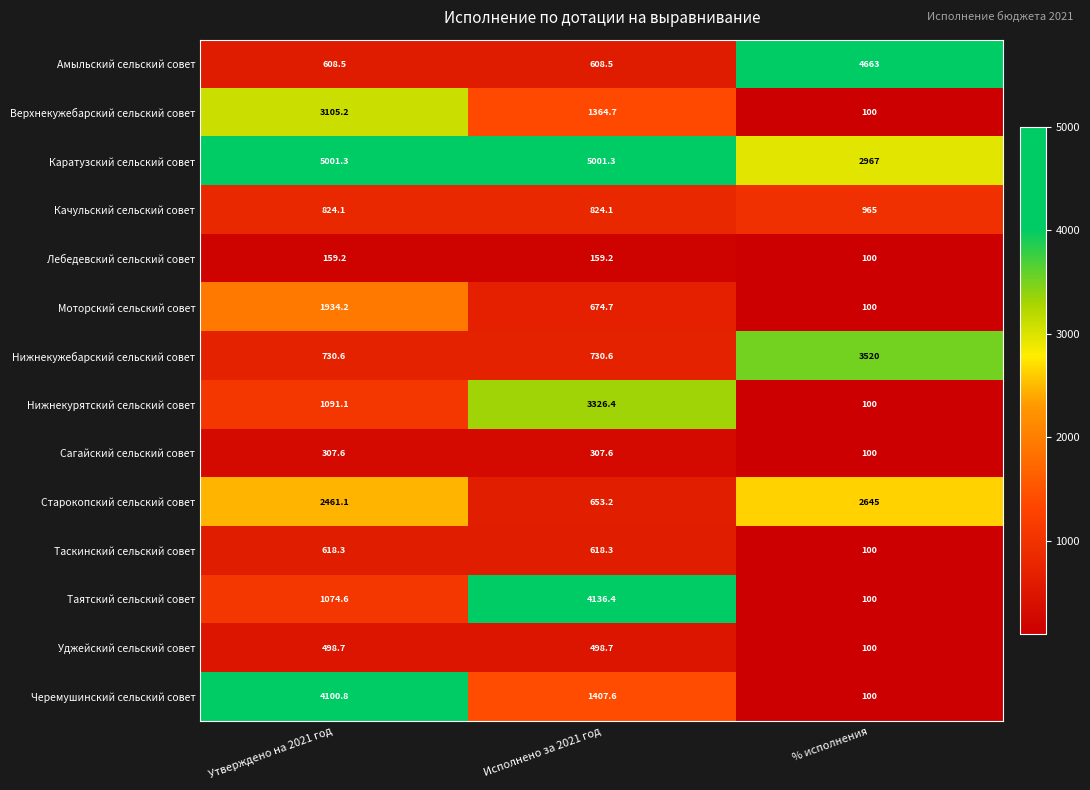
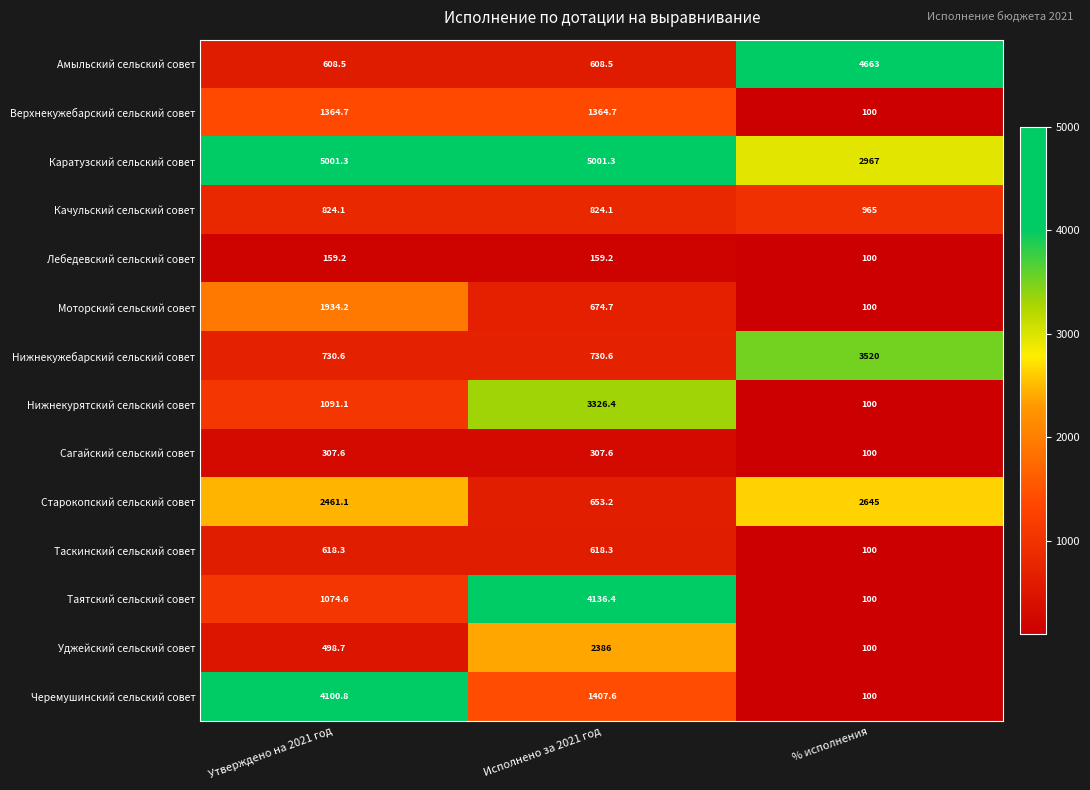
  {
    "Амыльский сельский совет": {
      "Утверждено на 2021 год": 608.5,
      "Исполнено за 2021 год": 608.5,
      "% исполнения": 4663
    },
    "Верхнекужебарский сельский совет": {
-     "Утверждено на 2021 год": 3105.2,
+     "Утверждено на 2021 год": 1364.7,
      "Исполнено за 2021 год": 1364.7,
      "% исполнения": 100
    },
    "Каратузский сельский совет": {
      "Утверждено на 2021 год": 5001.3,
      "Исполнено за 2021 год": 5001.3,
      "% исполнения": 2967
    },
    "Качульский сельский совет": {
      "Утверждено на 2021 год": 824.1,
      "Исполнено за 2021 год": 824.1,
      "% исполнения": 965
    },
    "Лебедевский сельский совет": {
      "Утверждено на 2021 год": 159.2,
      "Исполнено за 2021 год": 159.2,
      "% исполнения": 100
    },
    "Моторский сельский совет": {
      "Утверждено на 2021 год": 1934.2,
      "Исполнено за 2021 год": 674.7,
      "% исполнения": 100
    },
    "Нижнекужебарский сельский совет": {
      "Утверждено на 2021 год": 730.6,
      "Исполнено за 2021 год": 730.6,
      "% исполнения": 3520
    },
    "Нижнекурятский сельский совет": {
      "Утверждено на 2021 год": 1091.1,
      "Исполнено за 2021 год": 3326.4,
      "% исполнения": 100
    },
    "Сагайский сельский совет": {
      "Утверждено на 2021 год": 307.6,
      "Исполнено за 2021 год": 307.6,
      "% исполнения": 100
    },
    "Старокопский сельский совет": {
      "Утверждено на 2021 год": 2461.1,
      "Исполнено за 2021 год": 653.2,
      "% исполнения": 2645
    },
    "Таскинский сельский совет": {
      "Утверждено на 2021 год": 618.3,
      "Исполнено за 2021 год": 618.3,
      "% исполнения": 100
    },
    "Таятский сельский совет": {
      "Утверждено на 2021 год": 1074.6,
      "Исполнено за 2021 год": 4136.4,
      "% исполнения": 100
    },
    "Уджейский сельский совет": {
      "Утверждено на 2021 год": 498.7,
-     "Исполнено за 2021 год": 498.7,
+     "Исполнено за 2021 год": 2386,
      "% исполнения": 100
    },
    "Черемушинский сельский совет": {
      "Утверждено на 2021 год": 4100.8,
      "Исполнено за 2021 год": 1407.6,
      "% исполнения": 100
    }
  }
